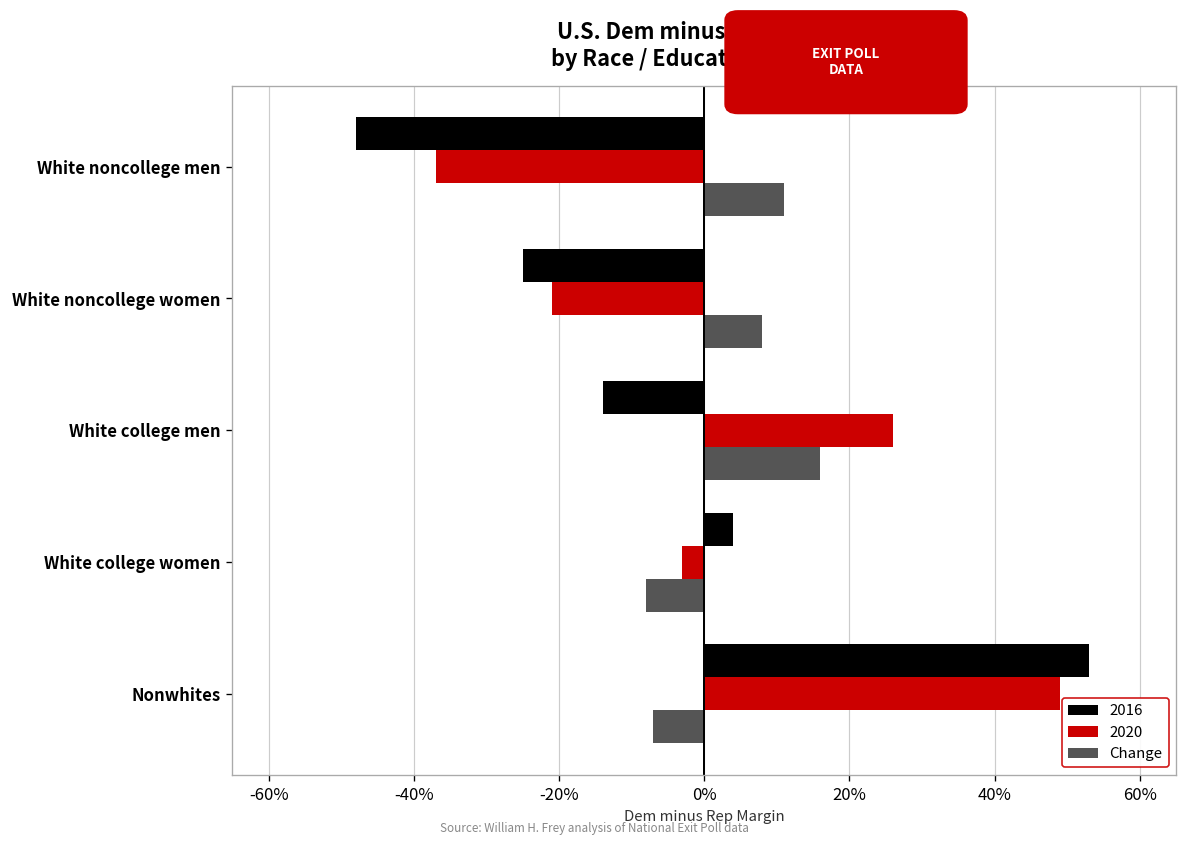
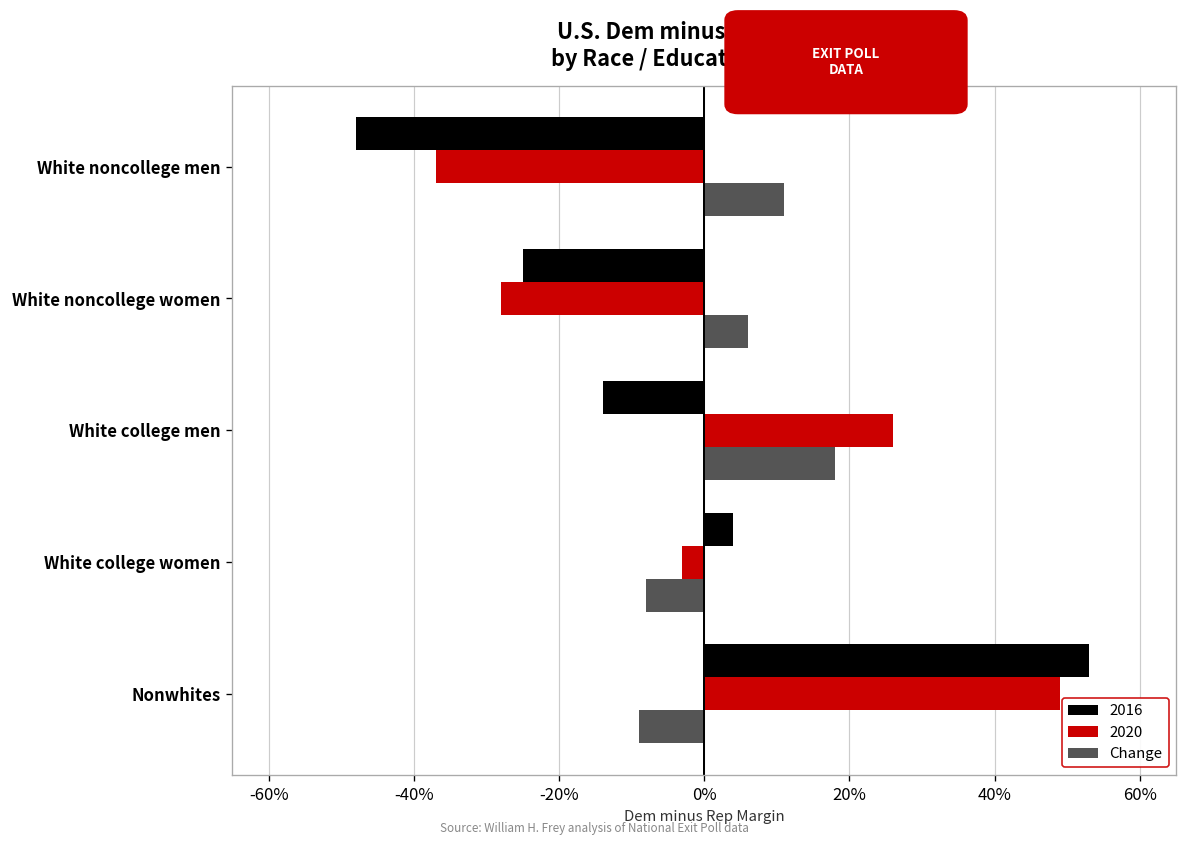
  {
    "2016": {
      "White noncollege men": "-48%",
      "White noncollege women": "-25%",
      "White college men": "-14%",
      "White college women": "4%",
      "Nonwhites": "53%"
    },
    "2020": {
      "White noncollege men": "-37%",
-     "White noncollege women": "-21%",
+     "White noncollege women": "-28%",
      "White college men": "26%",
      "White college women": "-3%",
      "Nonwhites": "49%"
    },
    "Change": {
      "White noncollege men": "11%",
-     "White noncollege women": "8%",
-     "White college men": "16%",
+     "White noncollege women": "6%",
+     "White college men": "18%",
      "White college women": "-8%",
-     "Nonwhites": "-7%"
+     "Nonwhites": "-9%"
    }
  }
